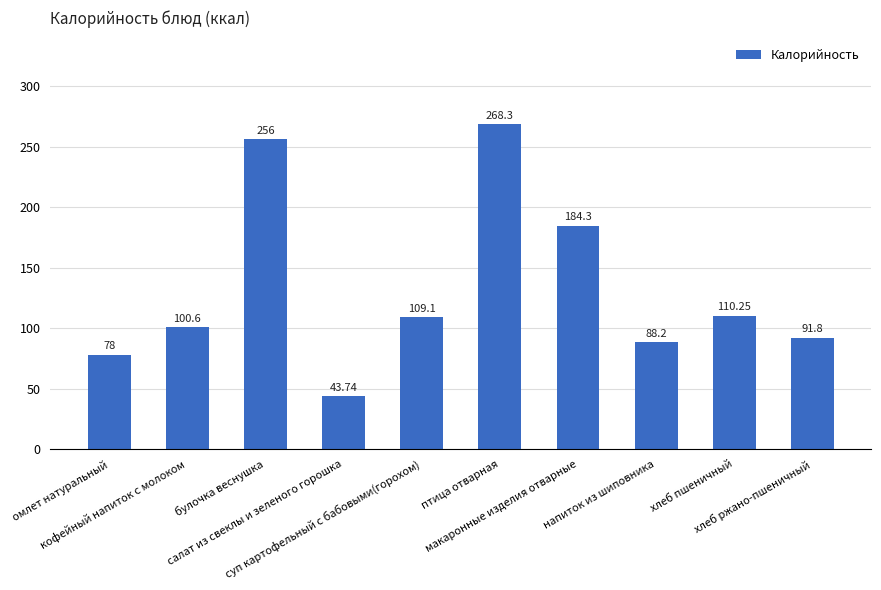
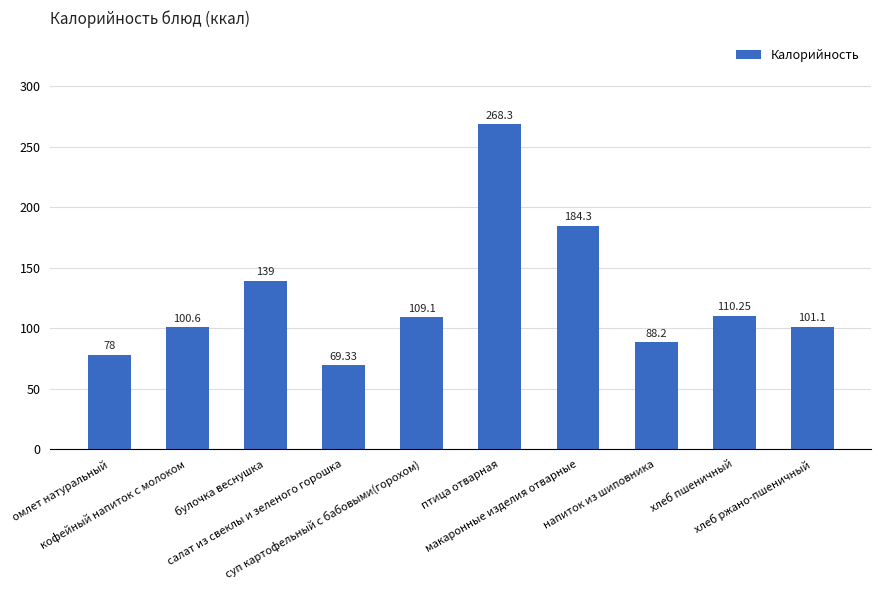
  {
    "омлет натуральный": 78,
    "кофейный напиток с молоком": 100.6,
-   "булочка веснушка": 256,
-   "салат из свеклы и зеленого горошка": 43.74,
+   "булочка веснушка": 139,
+   "салат из свеклы и зеленого горошка": 69.33,
    "суп картофельный с бабовыми(горохом)": 109.1,
    "птица отварная": 268.3,
    "макаронные изделия отварные": 184.3,
    "напиток из шиповника": 88.2,
    "хлеб пшеничный": 110.25,
-   "хлеб ржано-пшеничный": 91.8
+   "хлеб ржано-пшеничный": 101.1
  }
